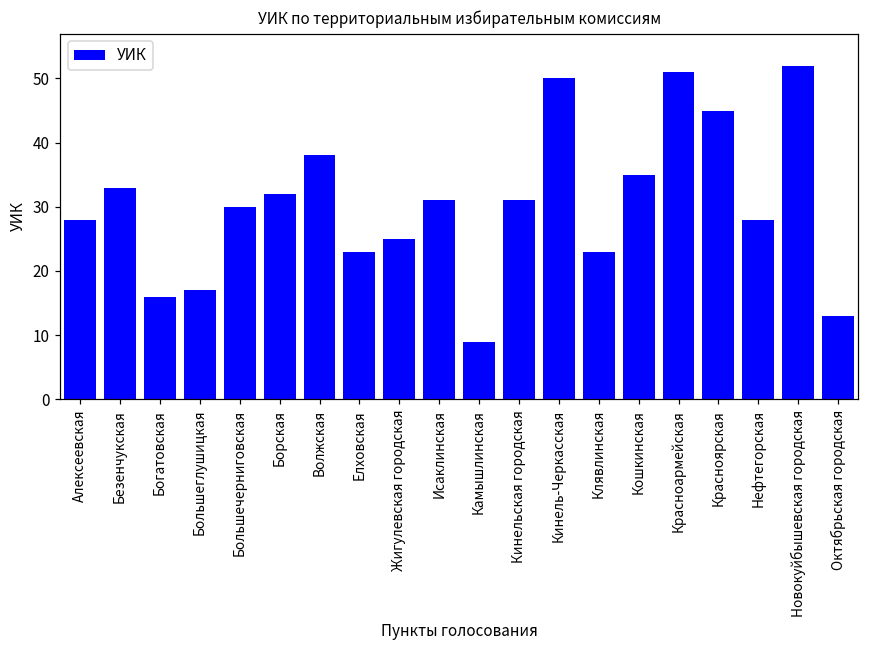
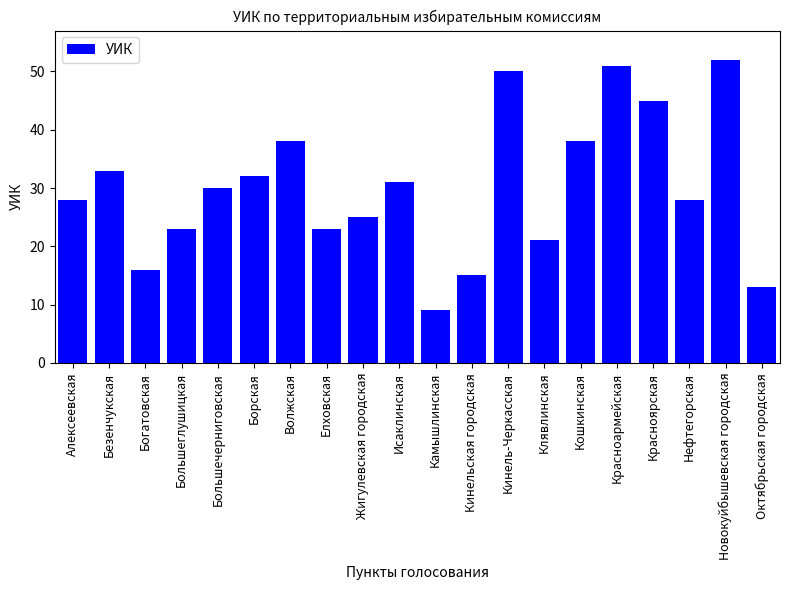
  {
    "Алексеевская": 28,
    "Безенчукская": 33,
    "Богатовская": 16,
-   "Большеглушицкая": 17,
+   "Большеглушицкая": 23,
    "Большечерниговская": 30,
    "Борская": 32,
    "Волжская": 38,
    "Елховская": 23,
    "Жигулевская городская": 25,
    "Исаклинская": 31,
    "Камышлинская": 9,
-   "Кинельская городская": 31,
+   "Кинельская городская": 15,
    "Кинель-Черкасская": 50,
-   "Клявлинская": 23,
-   "Кошкинская": 35,
+   "Клявлинская": 21,
+   "Кошкинская": 38,
    "Красноармейская": 51,
    "Красноярская": 45,
    "Нефтегорская": 28,
    "Новокуйбышевская городская": 52,
    "Октябрьская городская": 13
  }
